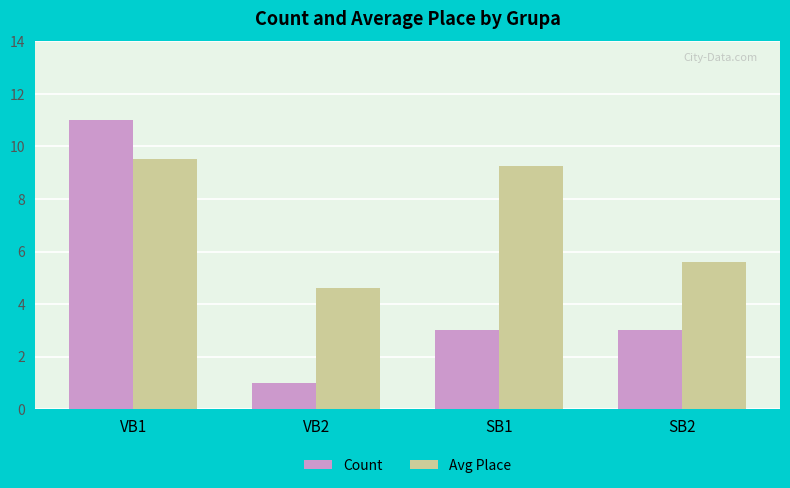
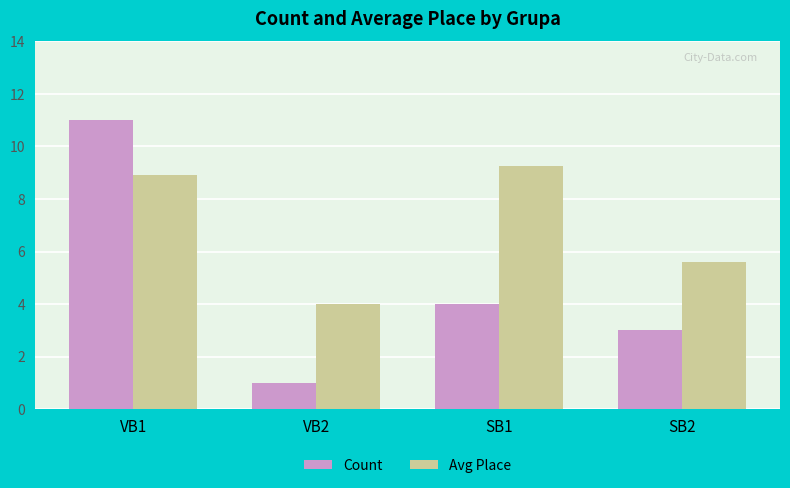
  {
    "Count": {
      "VB1": 11,
      "VB2": 1,
-     "SB1": 3,
+     "SB1": 4,
      "SB2": 3
    },
    "Avg Place": {
-     "VB1": 9.5,
-     "VB2": 4.6,
+     "VB1": 8.9,
+     "VB2": 4.0,
      "SB1": 9.3,
      "SB2": 5.6
    }
  }
